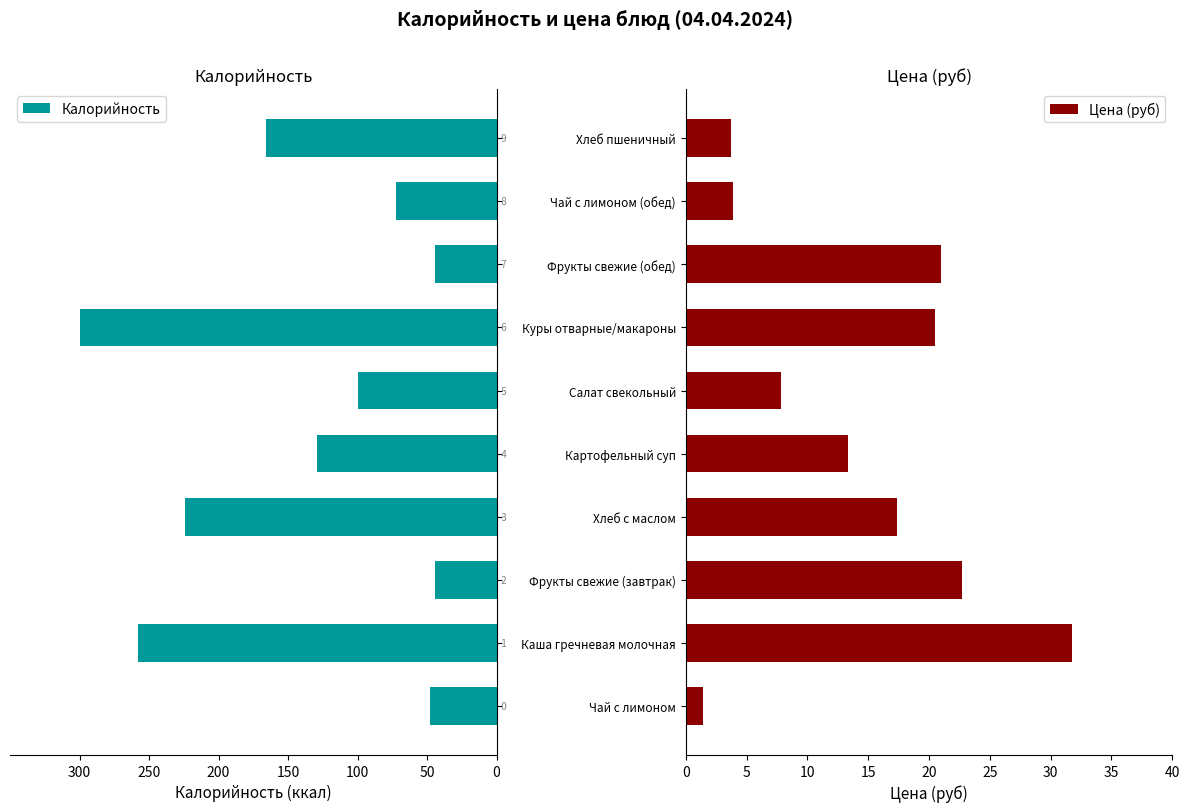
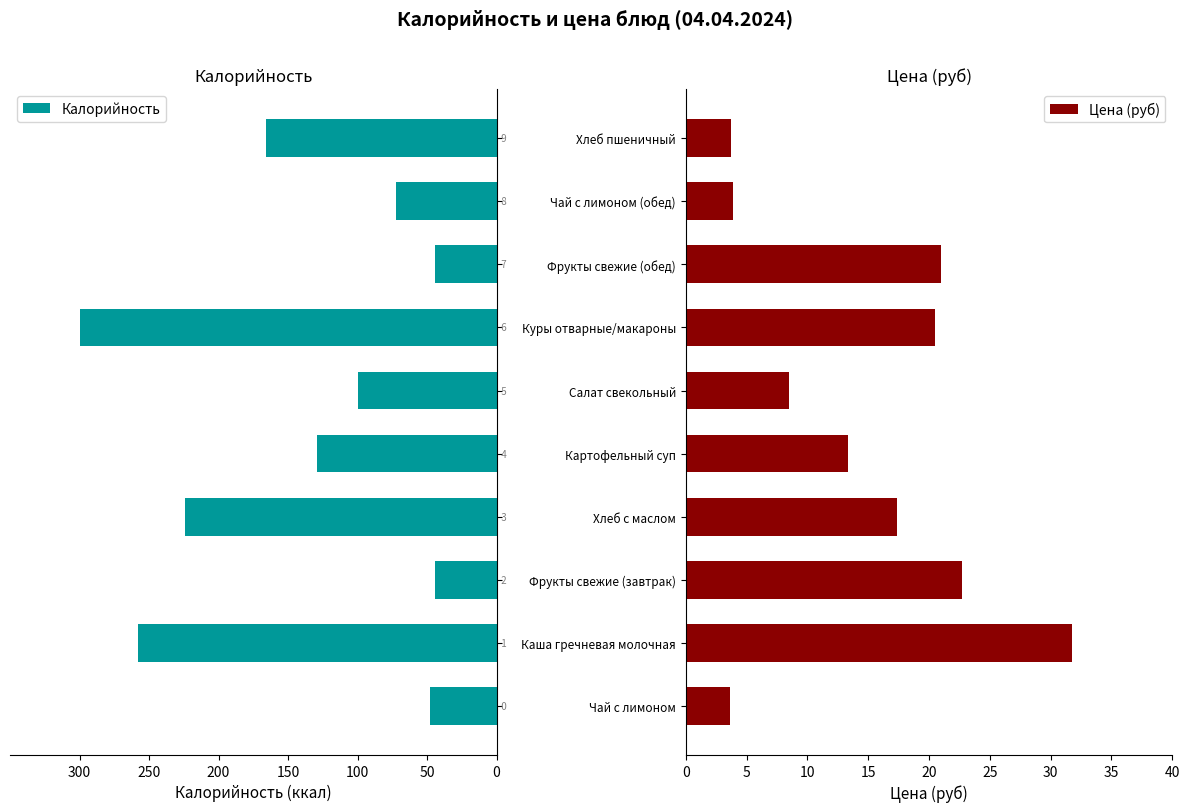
  {
    "Цена (руб)": {
      "Хлеб пшеничный": 3.7,
      "Чай с лимоном (обед)": 3.9,
      "Фрукты свежие (обед)": 21.0,
      "Куры отварные/макароны": 20.5,
-     "Салат свекольный": 7.8,
+     "Салат свекольный": 8.5,
      "Картофельный суп": 13.3,
      "Хлеб с маслом": 17.4,
      "Фрукты свежие (завтрак)": 22.7,
      "Каша гречневая молочная": 31.8,
-     "Чай с лимоном": 1.4
+     "Чай с лимоном": 3.6
    }
  }
